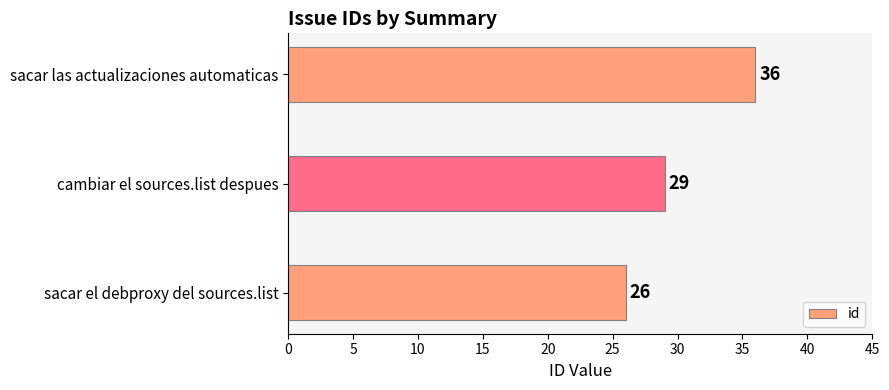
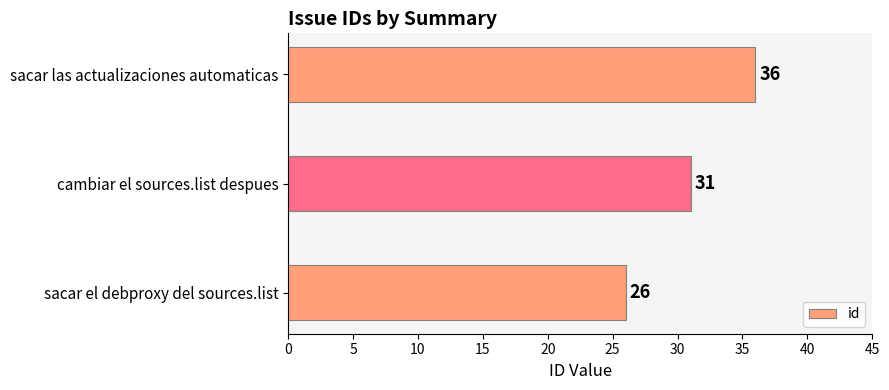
  {
    "sacar las actualizaciones automaticas": 36,
-   "cambiar el sources.list despues": 29,
+   "cambiar el sources.list despues": 31,
    "sacar el debproxy del sources.list": 26
  }
